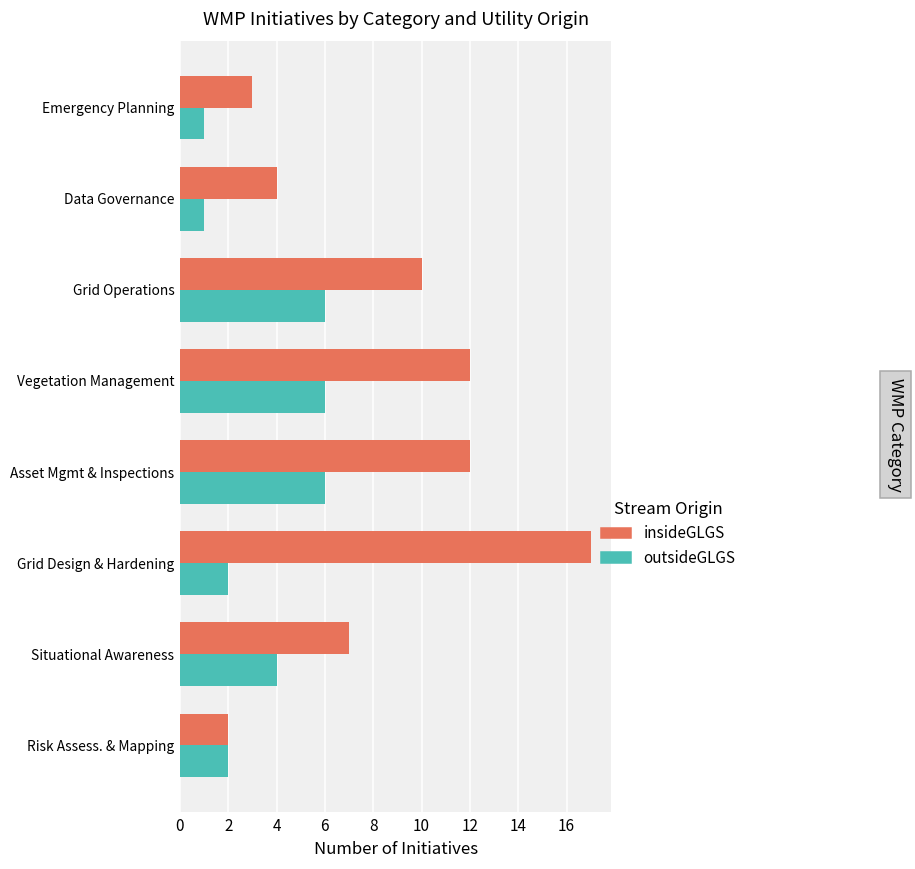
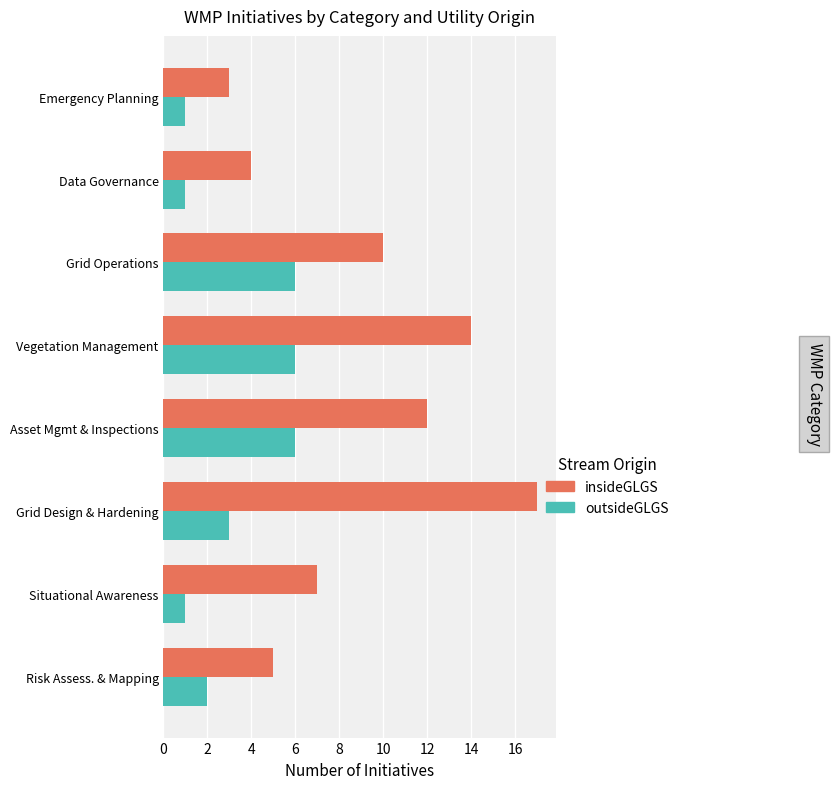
  {
    "insideGLGS": {
      "Emergency Planning": 3,
      "Data Governance": 4,
      "Grid Operations": 10,
-     "Vegetation Management": 12,
+     "Vegetation Management": 14,
      "Asset Mgmt & Inspections": 12,
      "Grid Design & Hardening": 17,
      "Situational Awareness": 7,
-     "Risk Assess. & Mapping": 2
+     "Risk Assess. & Mapping": 5
    },
    "outsideGLGS": {
      "Emergency Planning": 1,
      "Data Governance": 1,
      "Grid Operations": 6,
      "Vegetation Management": 6,
      "Asset Mgmt & Inspections": 6,
-     "Grid Design & Hardening": 2,
-     "Situational Awareness": 4,
+     "Grid Design & Hardening": 3,
+     "Situational Awareness": 1,
      "Risk Assess. & Mapping": 2
    }
  }
